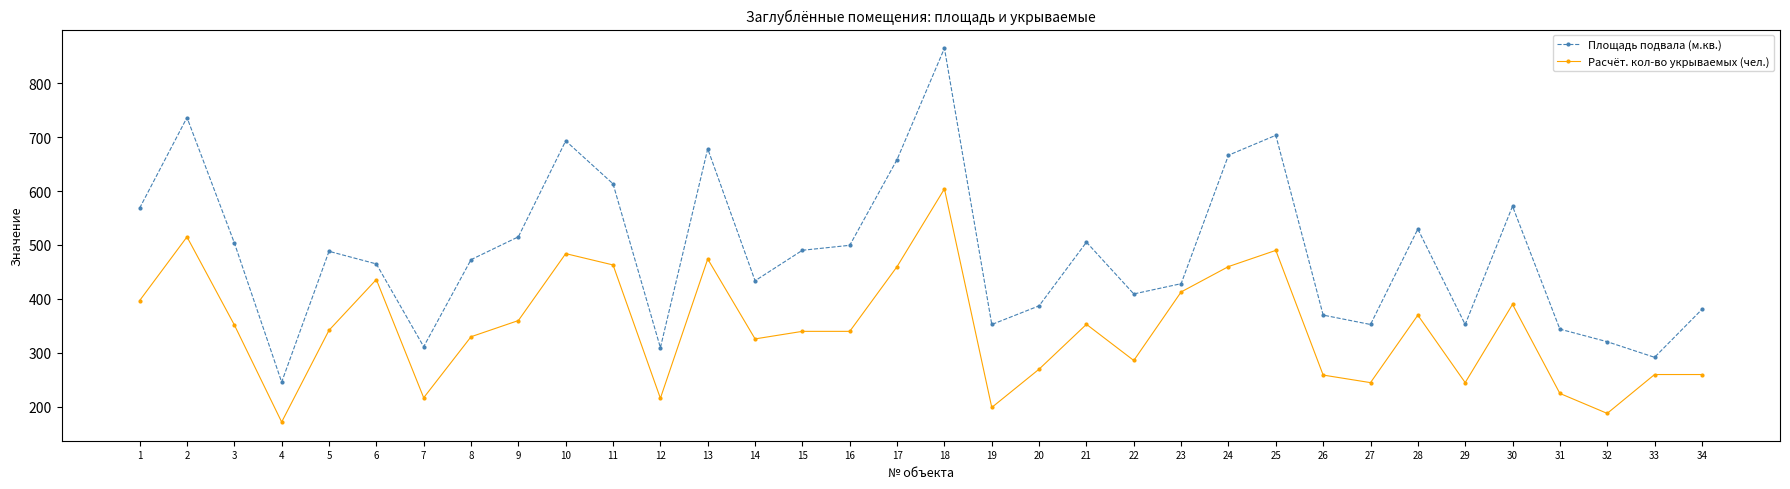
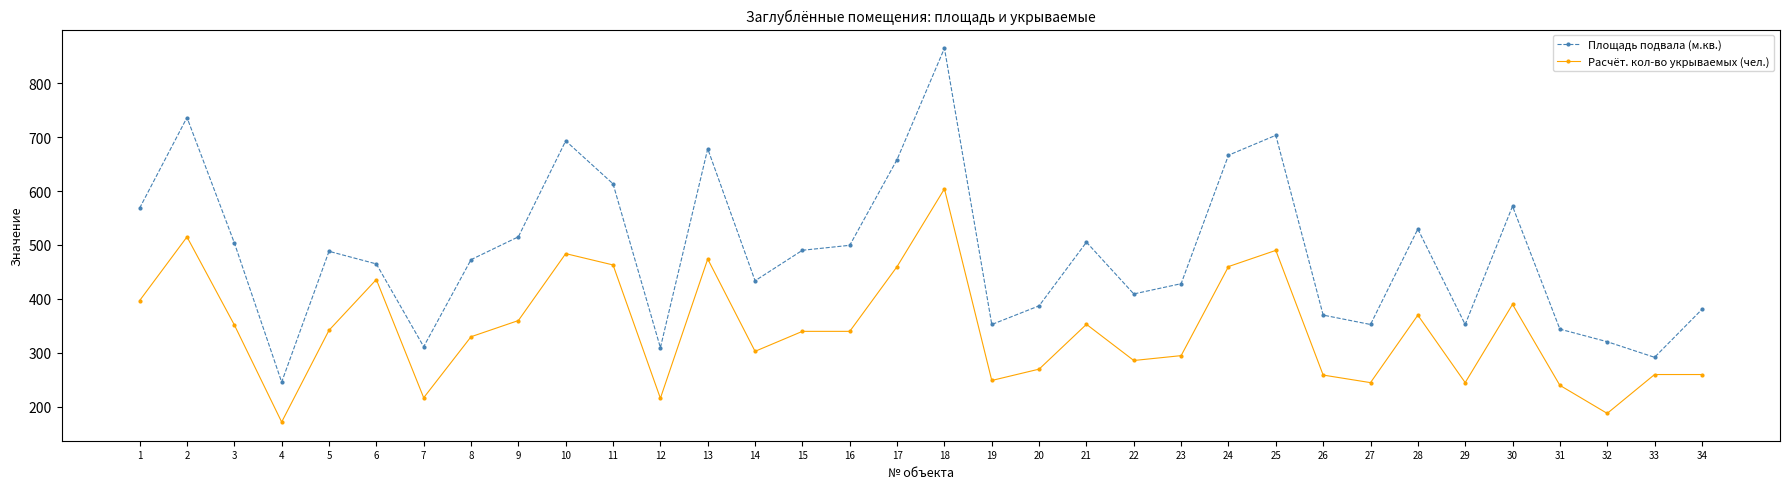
  {
    "Площадь подвала (м.кв.)": {
      "1": 570,
      "2": 740,
      "3": 500,
      "4": 250,
      "5": 490,
      "6": 460,
      "7": 310,
      "8": 470,
      "9": 520,
      "10": 690,
      "11": 610,
      "12": 310,
      "13": 680,
      "14": 430,
      "15": 490,
      "16": 500,
      "17": 660,
      "18": 860,
      "19": 350,
      "20": 390,
      "21": 510,
      "22": 410,
      "23": 430,
      "24": 670,
      "25": 700,
      "26": 370,
      "27": 350,
      "28": 530,
      "29": 350,
      "30": 570,
      "31": 340,
      "32": 320,
      "33": 290,
      "34": 380
    },
    "Расчёт. кол-во укрываемых (чел.)": {
      "1": 400,
      "2": 520,
      "3": 350,
      "4": 170,
      "5": 340,
      "6": 440,
      "7": 220,
      "8": 330,
      "9": 360,
      "10": 480,
      "11": 460,
      "12": 220,
      "13": 470,
-     "14": 330,
+     "14": 300,
      "15": 340,
      "16": 340,
      "17": 460,
      "18": 600,
-     "19": 200,
+     "19": 250,
      "20": 270,
      "21": 350,
      "22": 290,
-     "23": 410,
+     "23": 300,
      "24": 460,
      "25": 490,
      "26": 260,
      "27": 250,
      "28": 370,
      "29": 250,
      "30": 390,
-     "31": 230,
+     "31": 240,
      "32": 190,
      "33": 260,
      "34": 260
    }
  }
